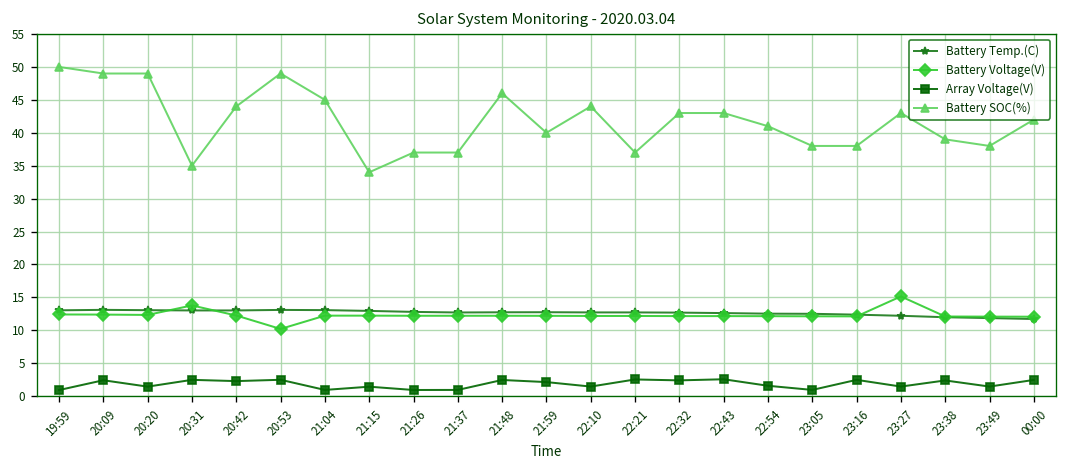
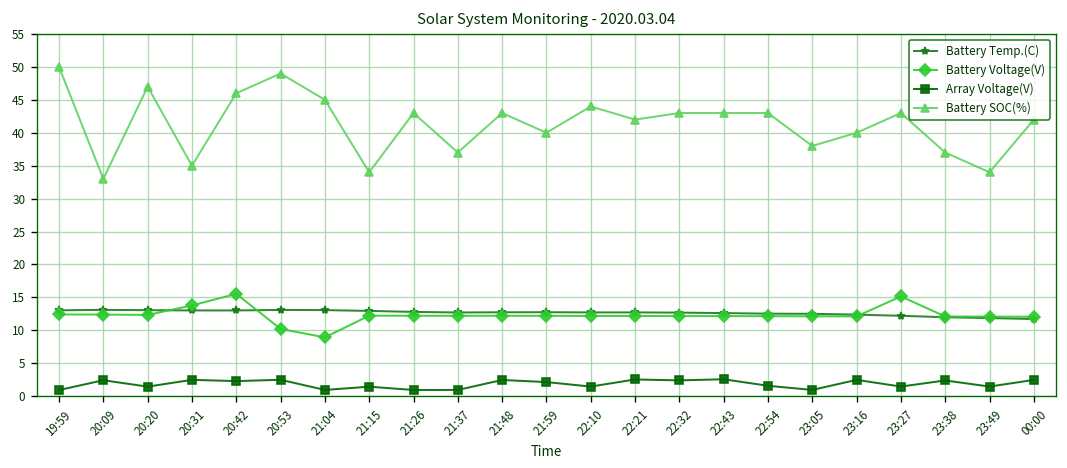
  {
    "Battery Voltage(V)": {
      "19:59": 12,
      "20:09": 12,
      "20:20": 12,
      "20:31": 14,
-     "20:42": 12,
+     "20:42": 16,
      "20:53": 10,
-     "21:04": 12,
+     "21:04": 9,
      "21:15": 12,
      "21:26": 12,
      "21:37": 12,
      "21:48": 12,
      "21:59": 12,
      "22:10": 12,
      "22:21": 12,
      "22:32": 12,
      "23:27": 15
    },
    "Battery SOC(%)": {
      "19:59": 50,
-     "20:09": 49,
-     "20:20": 49,
+     "20:09": 33,
+     "20:20": 47,
      "20:31": 35,
-     "20:42": 44,
+     "20:42": 46,
      "20:53": 49,
      "21:04": 45,
      "21:15": 34,
-     "21:26": 37,
+     "21:26": 43,
      "21:37": 37,
-     "21:48": 46,
+     "21:48": 43,
      "21:59": 40,
      "22:10": 44,
-     "22:21": 37,
+     "22:21": 42,
      "22:32": 43,
      "22:43": 43,
-     "22:54": 41,
+     "22:54": 43,
      "23:05": 38,
-     "23:16": 38,
+     "23:16": 40,
      "23:27": 43,
-     "23:38": 39,
-     "23:49": 38,
+     "23:38": 37,
+     "23:49": 34,
      "00:00": 42
    }
  }
